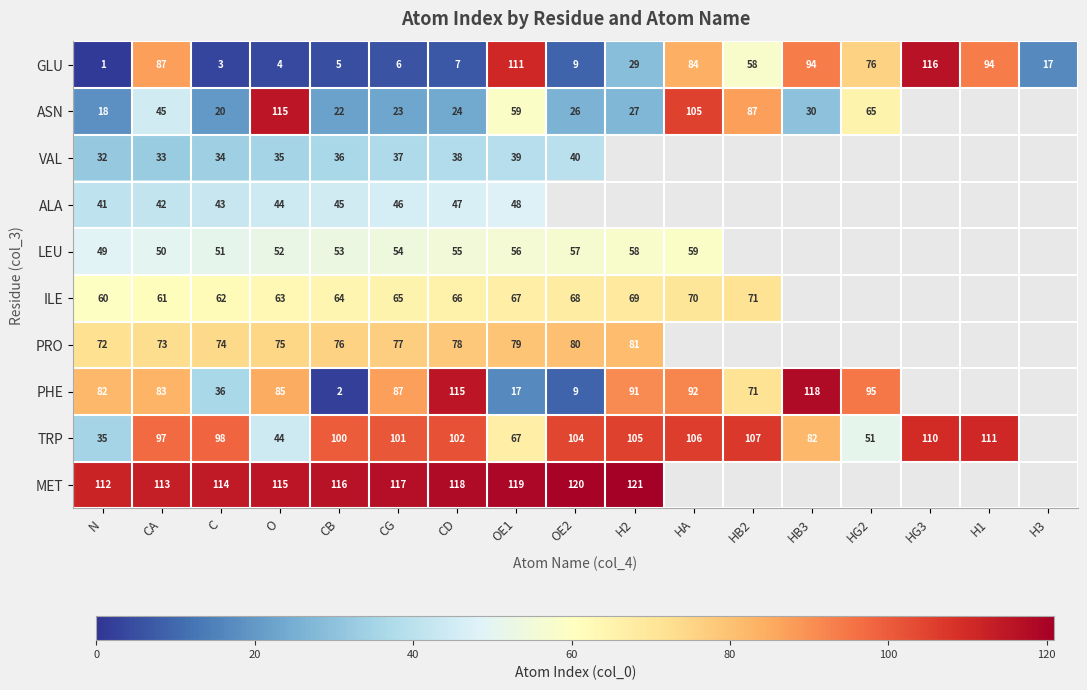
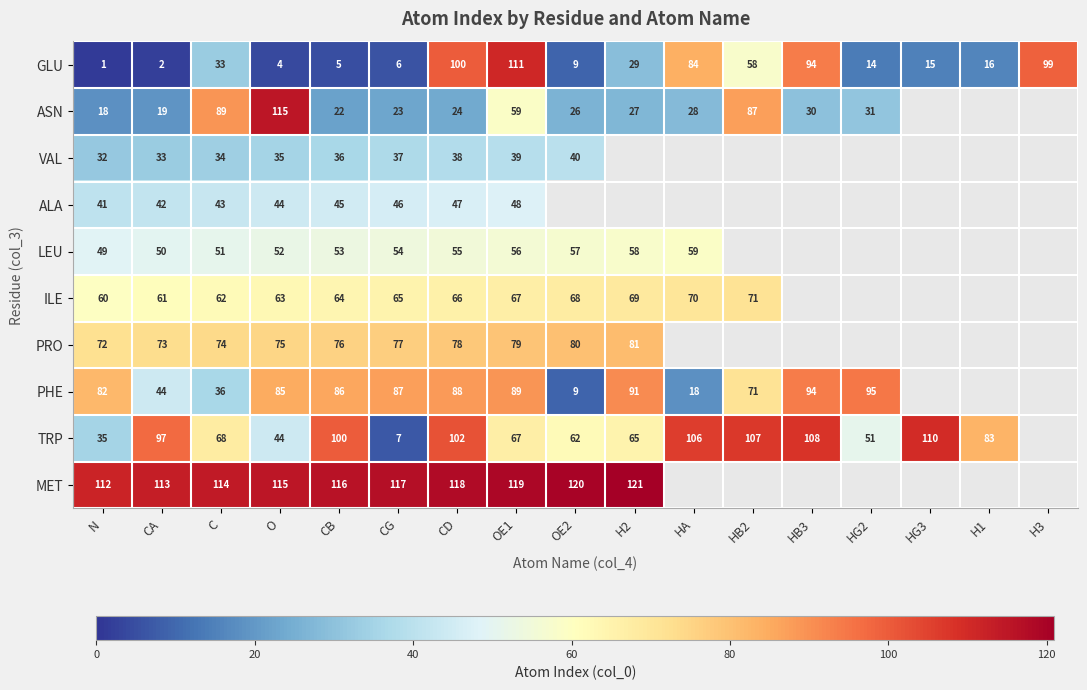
  {
    "GLU": {
      "N": 1,
-     "CA": 87,
-     "C": 3,
+     "CA": 2,
+     "C": 33,
      "O": 4,
      "CB": 5,
      "CG": 6,
-     "CD": 7,
+     "CD": 100,
      "OE1": 111,
      "OE2": 9,
      "H2": 29,
      "HA": 84,
      "HB2": 58,
      "HB3": 94,
-     "HG2": 76,
-     "HG3": 116,
-     "H1": 94,
-     "H3": 17
+     "HG2": 14,
+     "HG3": 15,
+     "H1": 16,
+     "H3": 99
    },
    "ASN": {
      "N": 18,
-     "CA": 45,
-     "C": 20,
+     "CA": 19,
+     "C": 89,
      "O": 115,
      "CB": 22,
      "CG": 23,
      "CD": 24,
      "OE1": 59,
      "OE2": 26,
      "H2": 27,
-     "HA": 105,
+     "HA": 28,
      "HB2": 87,
      "HB3": 30,
-     "HG2": 65
+     "HG2": 31
    },
    "VAL": {
      "N": 32,
      "CA": 33,
      "C": 34,
      "O": 35,
      "CB": 36,
      "CG": 37,
      "CD": 38,
      "OE1": 39,
      "OE2": 40
    },
    "ALA": {
      "N": 41,
      "CA": 42,
      "C": 43,
      "O": 44,
      "CB": 45,
      "CG": 46,
      "CD": 47,
      "OE1": 48
    },
    "LEU": {
      "N": 49,
      "CA": 50,
      "C": 51,
      "O": 52,
      "CB": 53,
      "CG": 54,
      "CD": 55,
      "OE1": 56,
      "OE2": 57,
      "H2": 58,
      "HA": 59
    },
    "ILE": {
      "N": 60,
      "CA": 61,
      "C": 62,
      "O": 63,
      "CB": 64,
      "CG": 65,
      "CD": 66,
      "OE1": 67,
      "OE2": 68,
      "H2": 69,
      "HA": 70,
      "HB2": 71
    },
    "PRO": {
      "N": 72,
      "CA": 73,
      "C": 74,
      "O": 75,
      "CB": 76,
      "CG": 77,
      "CD": 78,
      "OE1": 79,
      "OE2": 80,
      "H2": 81
    },
    "PHE": {
      "N": 82,
-     "CA": 83,
+     "CA": 44,
      "C": 36,
      "O": 85,
-     "CB": 2,
+     "CB": 86,
      "CG": 87,
-     "CD": 115,
-     "OE1": 17,
+     "CD": 88,
+     "OE1": 89,
      "OE2": 9,
      "H2": 91,
-     "HA": 92,
+     "HA": 18,
      "HB2": 71,
-     "HB3": 118,
+     "HB3": 94,
      "HG2": 95
    },
    "TRP": {
      "N": 35,
      "CA": 97,
-     "C": 98,
+     "C": 68,
      "O": 44,
      "CB": 100,
-     "CG": 101,
+     "CG": 7,
      "CD": 102,
      "OE1": 67,
-     "OE2": 104,
-     "H2": 105,
+     "OE2": 62,
+     "H2": 65,
      "HA": 106,
      "HB2": 107,
-     "HB3": 82,
+     "HB3": 108,
      "HG2": 51,
      "HG3": 110,
-     "H1": 111
+     "H1": 83
    },
    "MET": {
      "N": 112,
      "CA": 113,
      "C": 114,
      "O": 115,
      "CB": 116,
      "CG": 117,
      "CD": 118,
      "OE1": 119,
      "OE2": 120,
      "H2": 121
    }
  }
